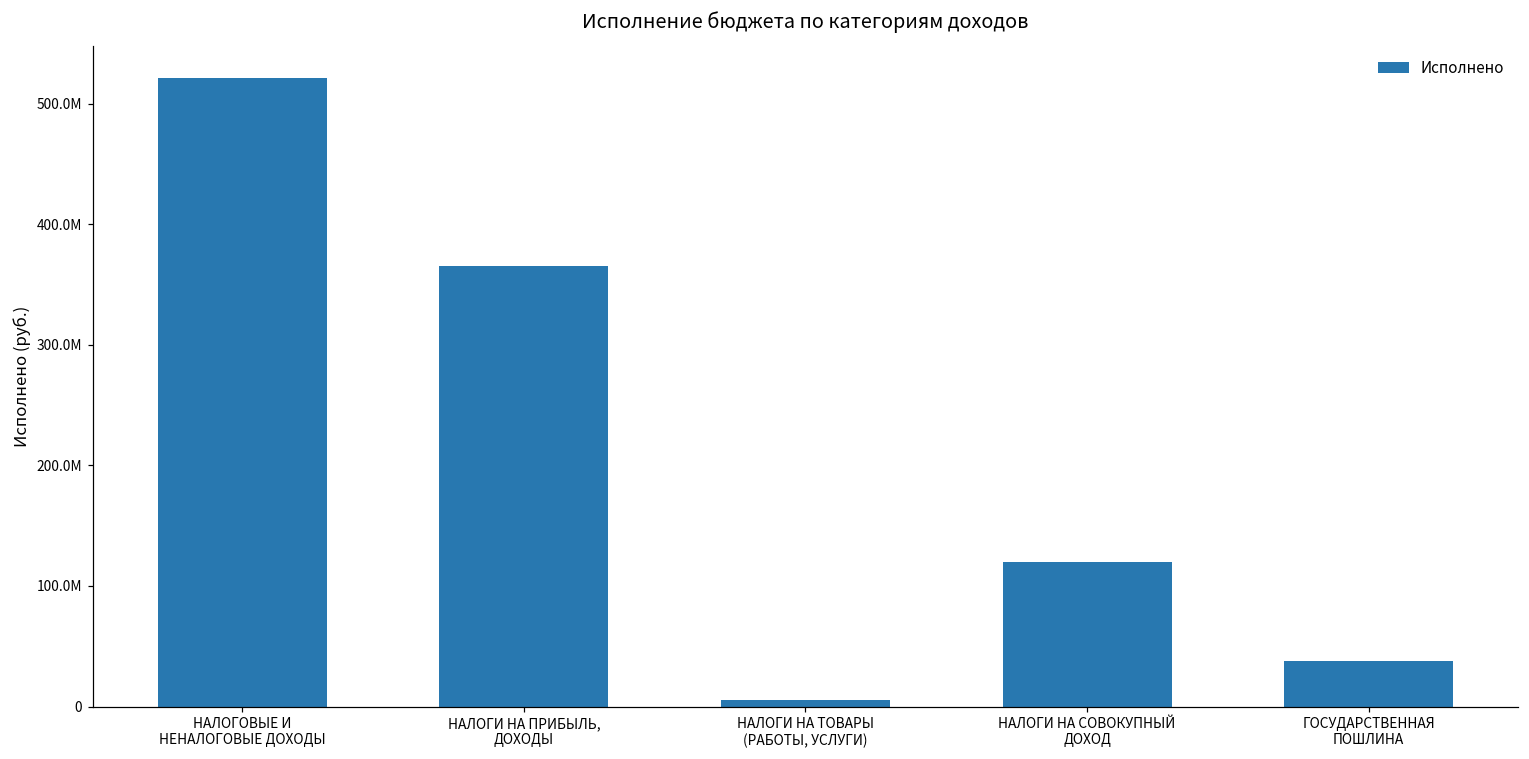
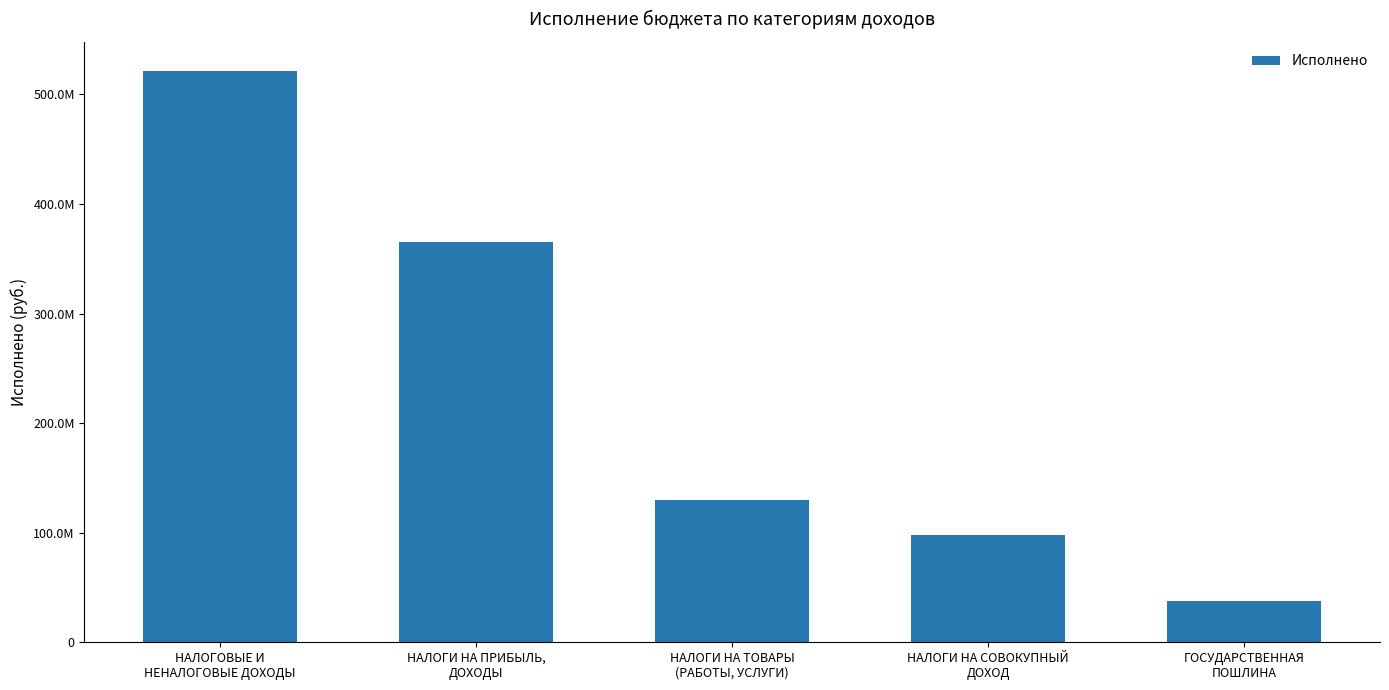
  {
    "НАЛОГОВЫЕ И НЕНАЛОГОВЫЕ ДОХОДЫ": 522000000,
    "НАЛОГИ НА ПРИБЫЛЬ, ДОХОДЫ": 365000000,
-   "НАЛОГИ НА ТОВАРЫ (РАБОТЫ, УСЛУГИ)": 6000000,
-   "НАЛОГИ НА СОВОКУПНЫЙ ДОХОД": 120000000,
+   "НАЛОГИ НА ТОВАРЫ (РАБОТЫ, УСЛУГИ)": 130000000,
+   "НАЛОГИ НА СОВОКУПНЫЙ ДОХОД": 98000000,
    "ГОСУДАРСТВЕННАЯ ПОШЛИНА": 38000000
  }
